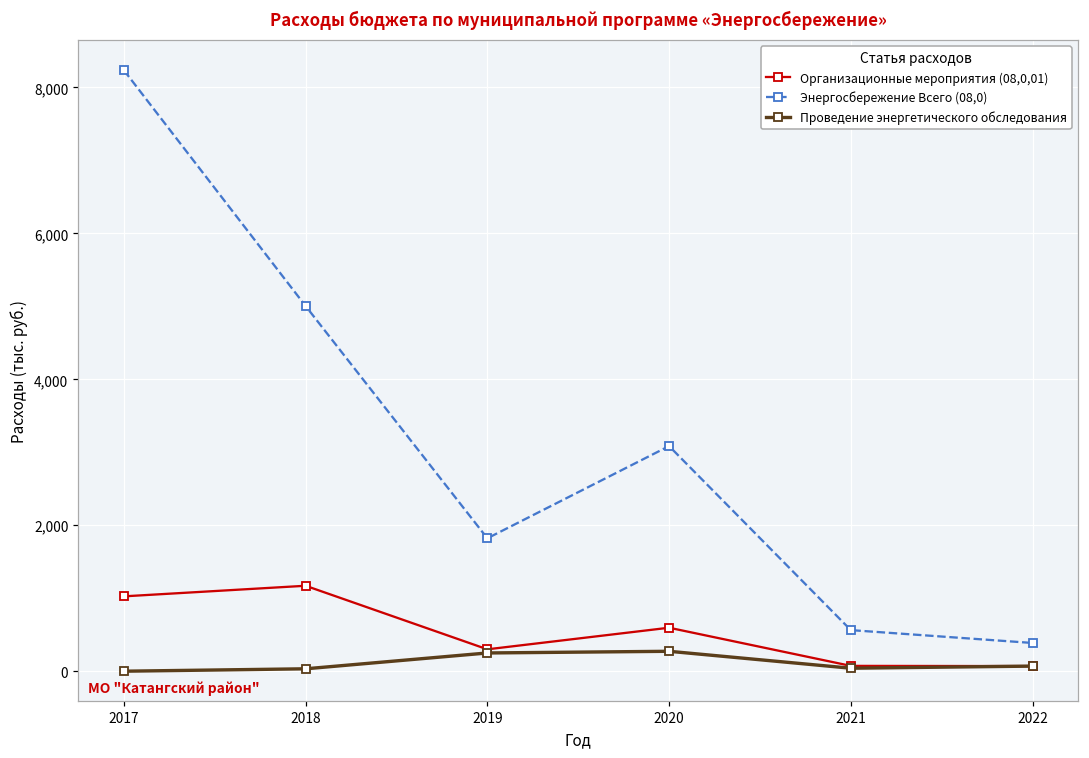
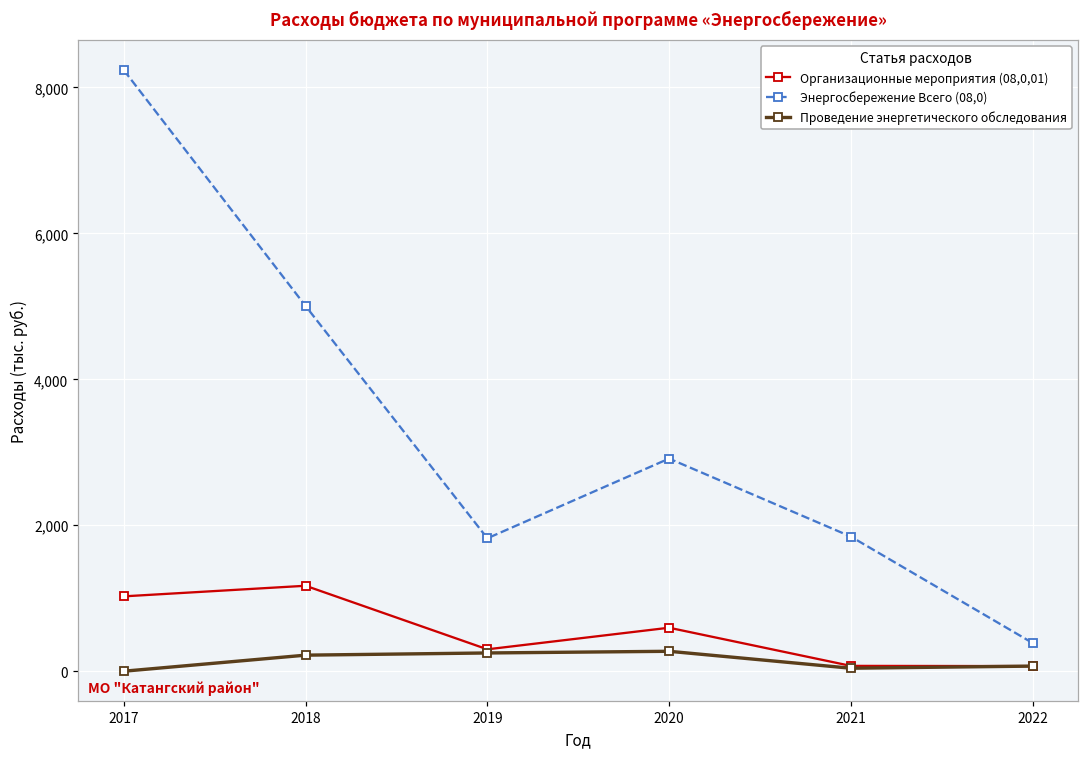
  {
    "Организационные мероприятия (08,0,01)": {
      "2017": "1,000",
      "2018": "1,200",
      "2019": "300",
      "2020": "600"
    },
    "Энергосбережение Всего (08,0)": {
      "2017": "8,200",
      "2018": "5,000",
      "2019": "1,800",
-     "2020": "3,100",
-     "2021": "600",
+     "2020": "2,900",
+     "2021": "1,800",
      "2022": "400"
    },
    "Проведение энергетического обследования": {
      "2017": "0",
-     "2018": "0",
+     "2018": "200",
      "2019": "300",
      "2020": "300"
    }
  }
